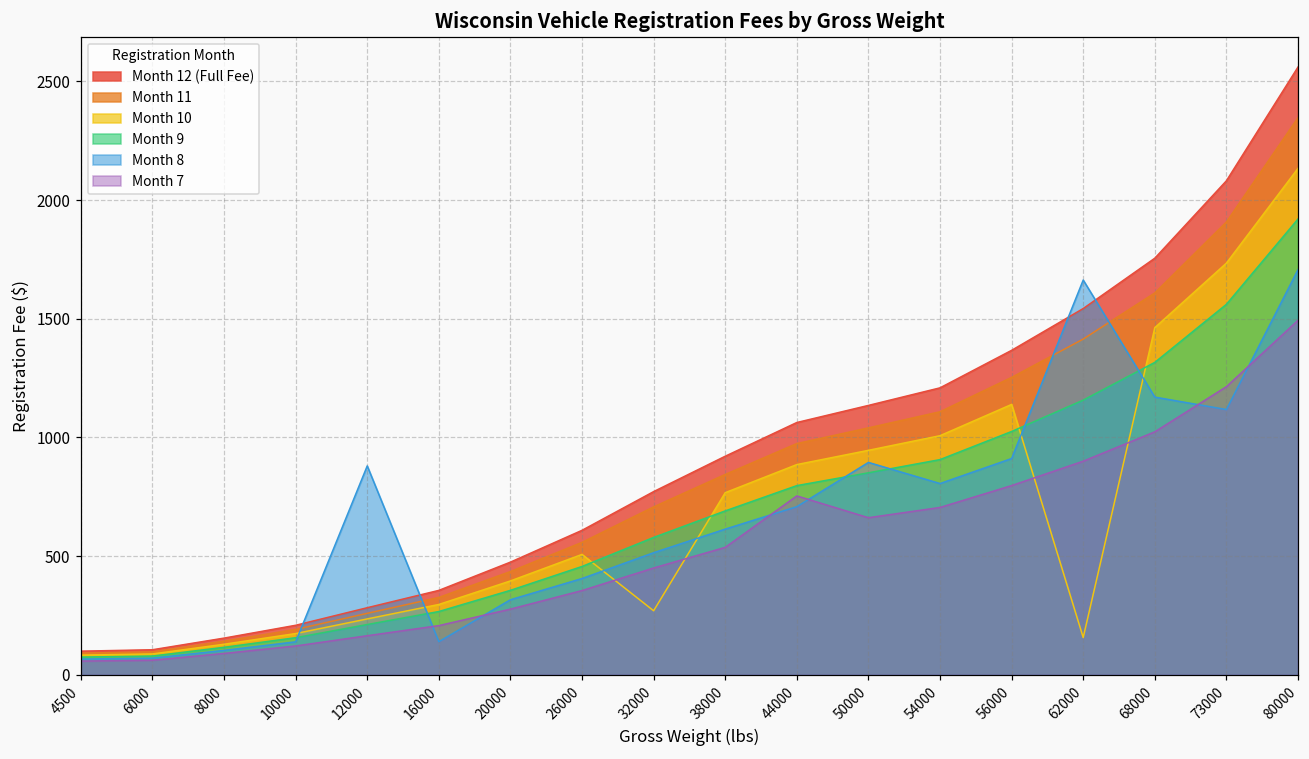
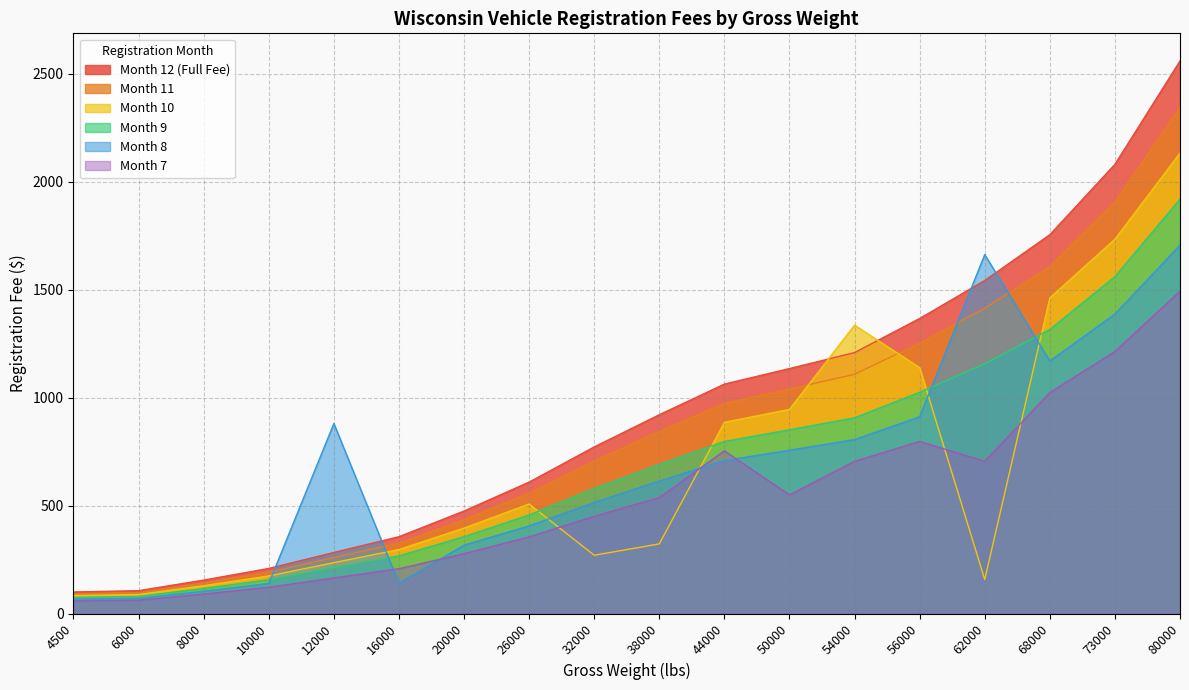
  {
    "Month 10": {
      "8000": 130,
      "10000": 170,
      "12000": 240,
      "16000": 300,
      "20000": 400,
      "26000": 510,
      "32000": 270,
-     "38000": 770,
+     "38000": 320,
      "44000": 890,
      "50000": 950,
-     "54000": 1010,
+     "54000": 1340,
      "56000": 1140,
      "62000": 160,
      "68000": 1460,
      "73000": 1730,
      "80000": 2130
    },
    "Month 9": {
      "8000": 120,
      "10000": 160,
      "12000": 210,
      "16000": 270,
      "20000": 360,
      "26000": 460,
      "32000": 580,
      "38000": 690,
      "44000": 800,
      "50000": 850,
      "54000": 910,
      "56000": 1030,
      "62000": 1160,
      "68000": 1320,
      "73000": 1560,
      "80000": 1920
    },
    "Month 8": {
      "8000": 100,
      "10000": 140,
      "12000": 880,
      "16000": 140,
      "20000": 320,
      "26000": 410,
      "32000": 510,
      "38000": 610,
      "44000": 710,
-     "50000": 890,
+     "50000": 760,
      "54000": 810,
      "56000": 910,
      "62000": 1660,
      "68000": 1170,
-     "73000": 1120,
+     "73000": 1390,
      "80000": 1710
    },
    "Month 7": {
      "8000": 90,
      "10000": 120,
      "12000": 170,
      "16000": 210,
      "20000": 280,
      "26000": 360,
      "32000": 450,
      "38000": 540,
      "44000": 750,
-     "50000": 660,
+     "50000": 550,
      "54000": 710,
      "56000": 800,
-     "62000": 900,
+     "62000": 710,
      "68000": 1020,
      "73000": 1210,
      "80000": 1490
    }
  }
